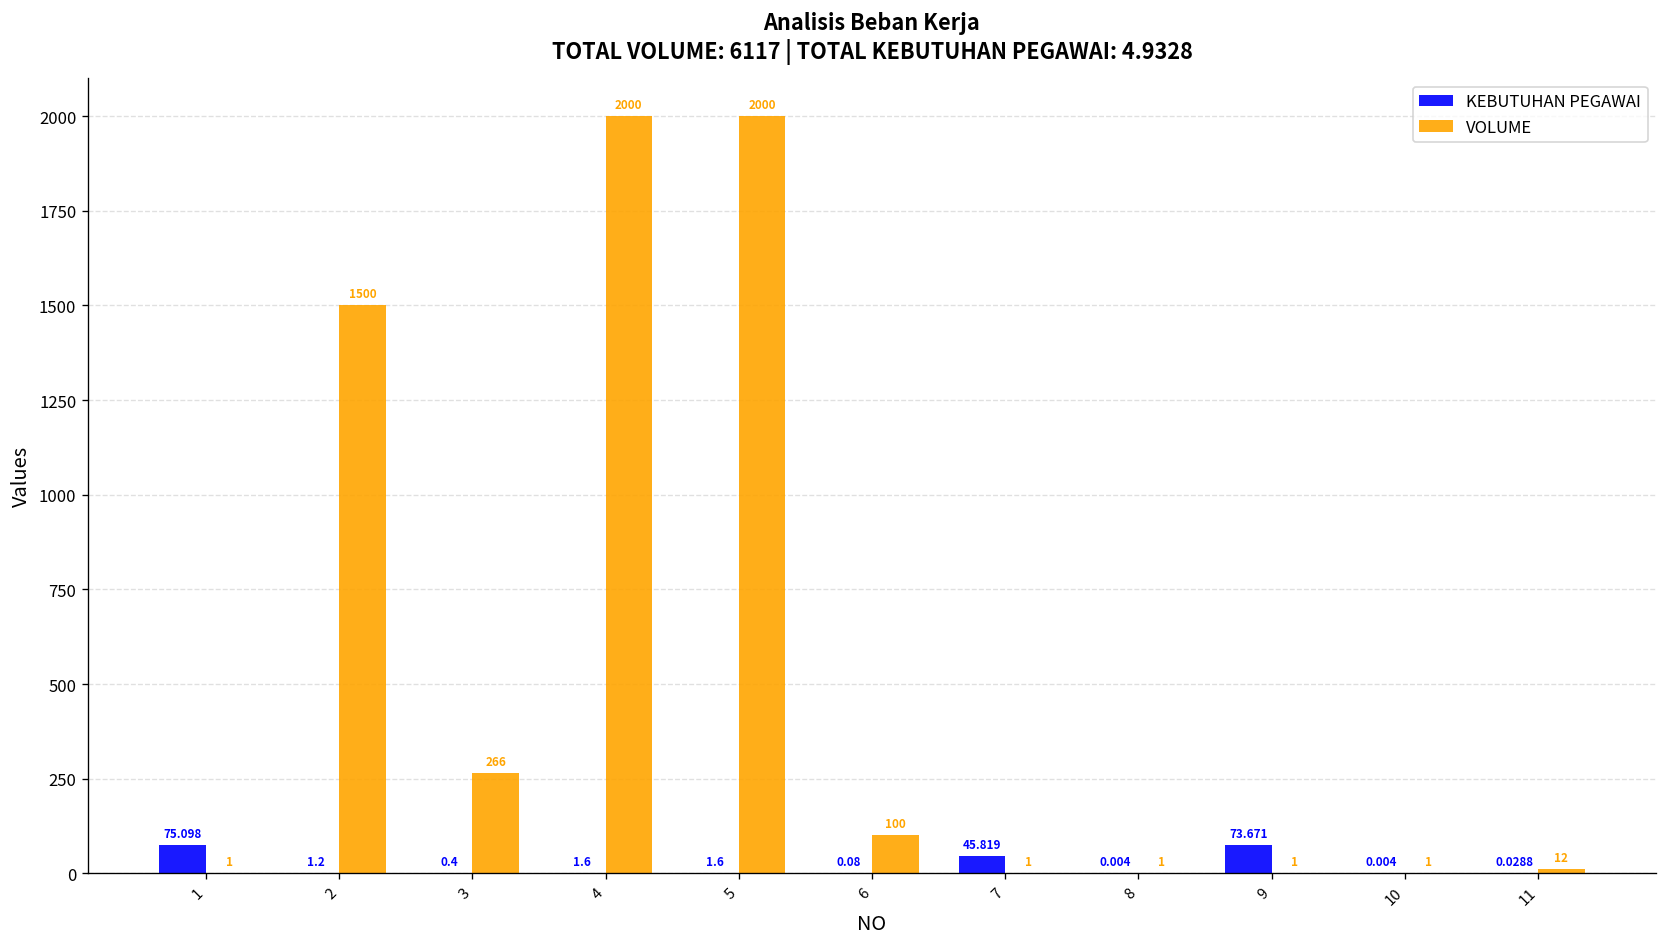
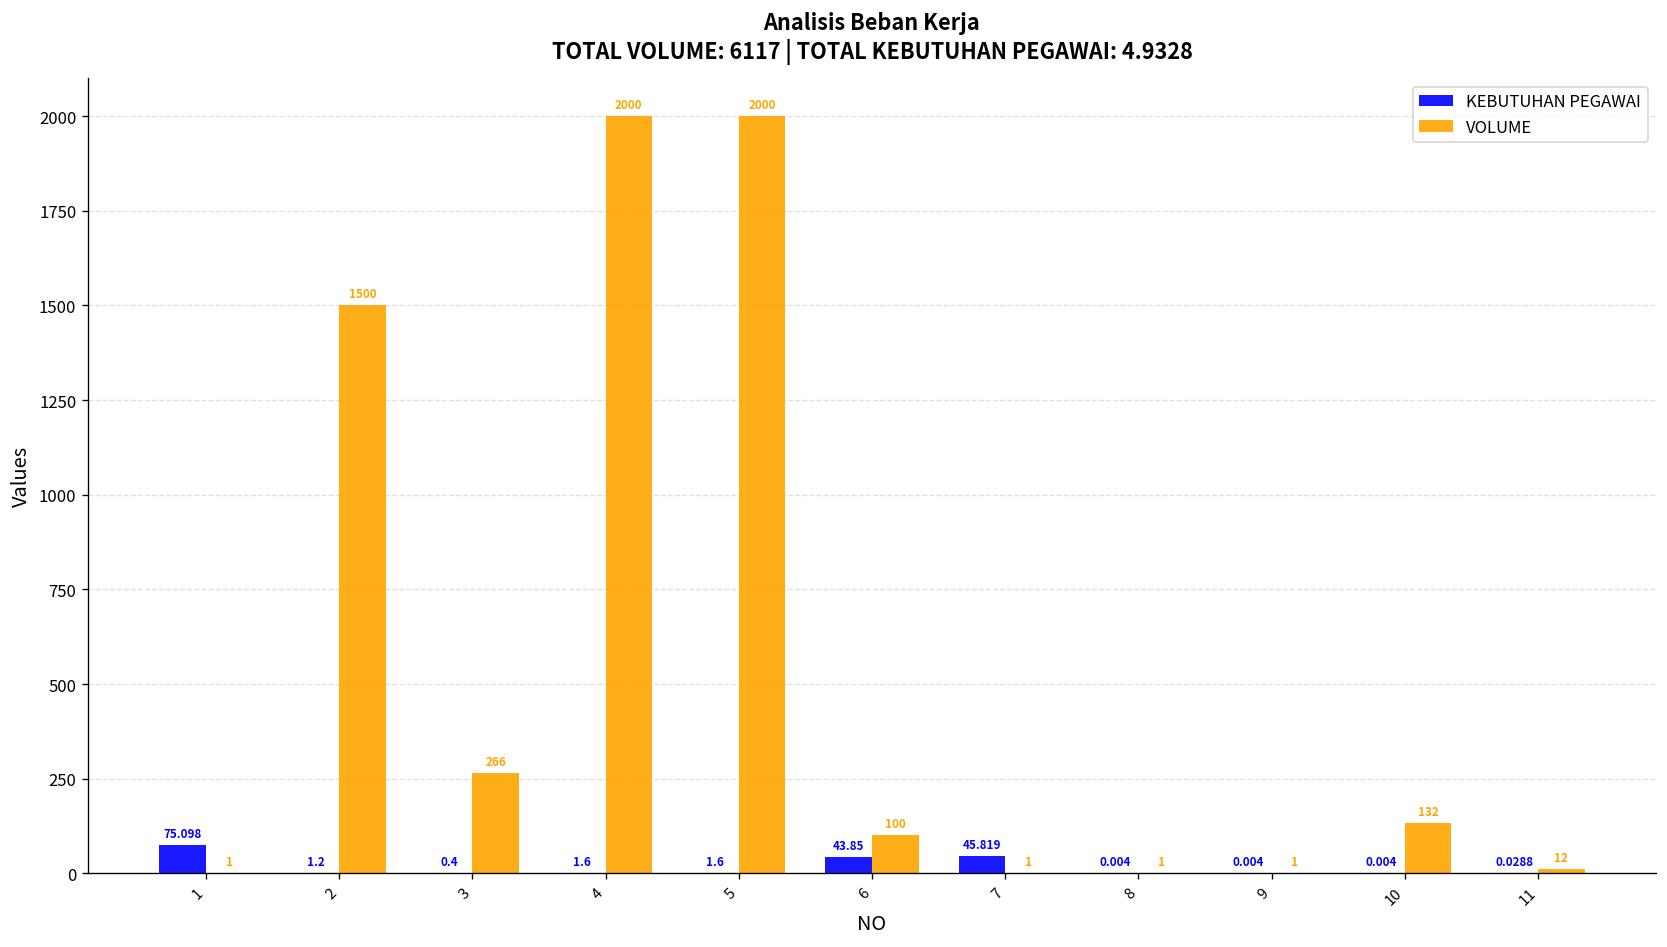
  {
    "KEBUTUHAN PEGAWAI": {
      "1": 75.098,
      "2": 1.2,
      "3": 0.4,
      "4": 1.6,
      "5": 1.6,
-     "6": 0.08,
+     "6": 43.85,
      "7": 45.819,
      "8": 0.004,
-     "9": 73.671,
+     "9": 0.004,
      "10": 0.004,
      "11": 0.0288
    },
    "VOLUME": {
      "1": 1,
      "2": 1500,
      "3": 266,
      "4": 2000,
      "5": 2000,
      "6": 100,
      "7": 1,
      "8": 1,
      "9": 1,
-     "10": 1,
+     "10": 132,
      "11": 12
    }
  }
